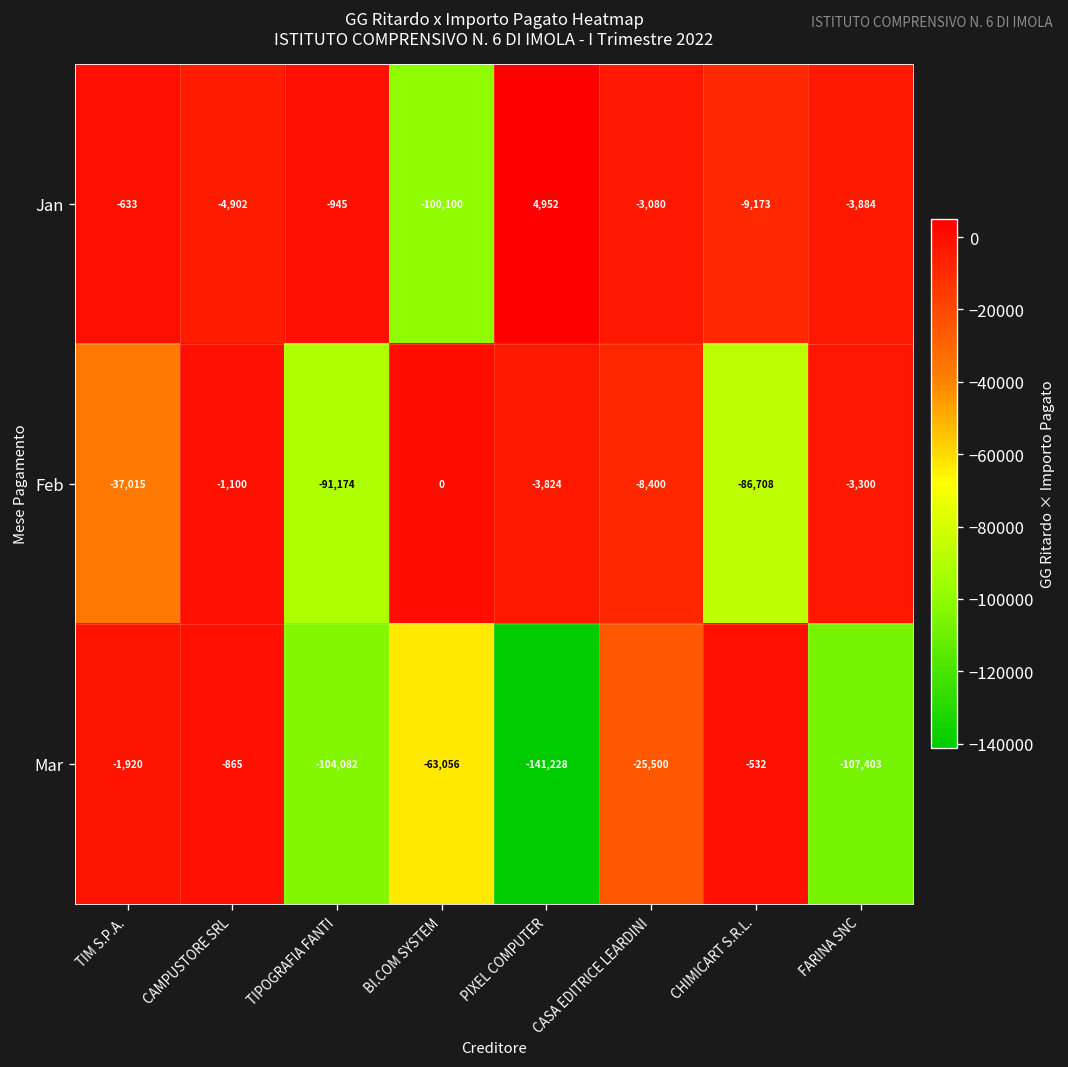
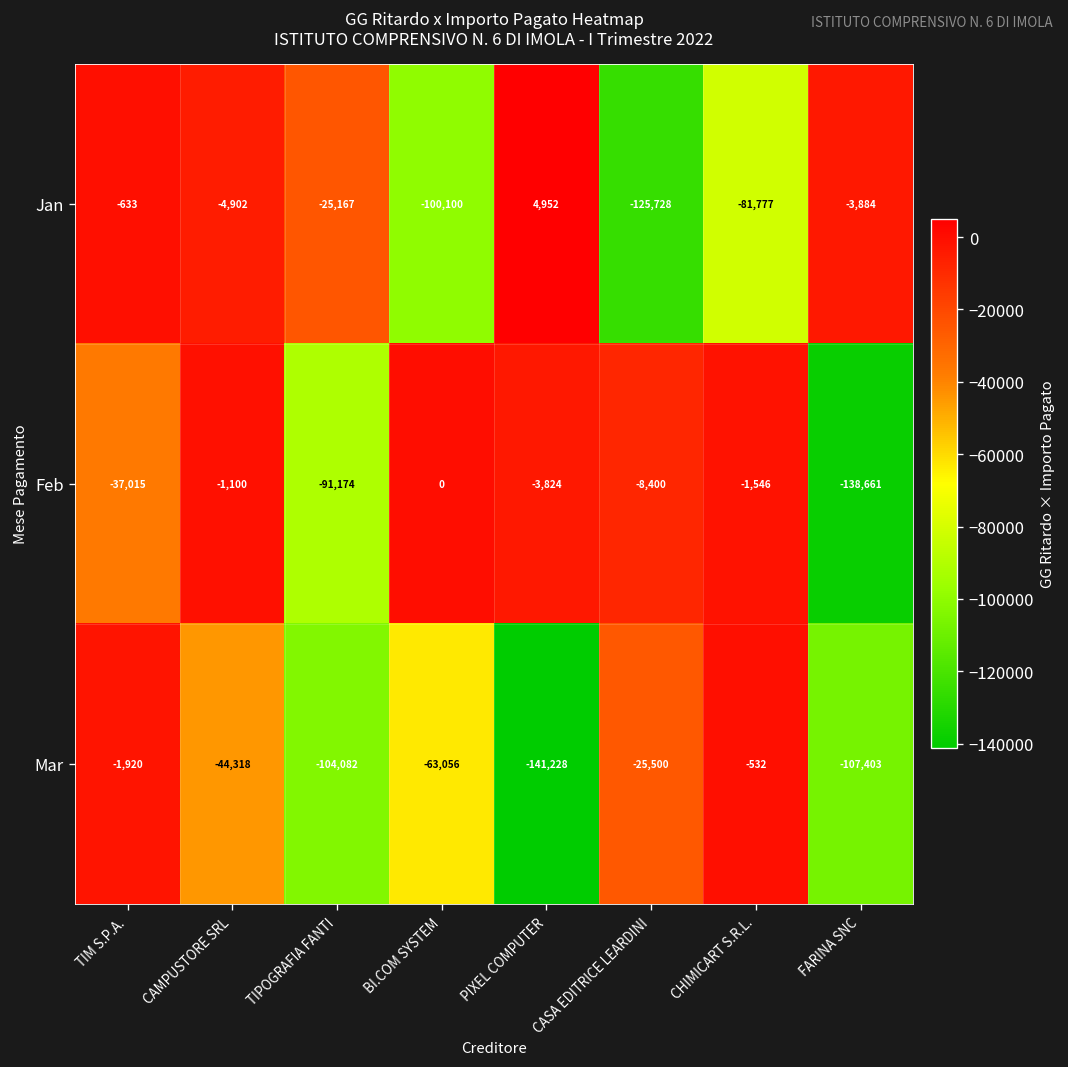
  {
    "Jan": {
      "TIM S.P.A.": "-633",
      "CAMPUSTORE SRL": "-4,902",
-     "TIPOGRAFIA FANTI": "-945",
+     "TIPOGRAFIA FANTI": "-25,167",
      "BI.COM SYSTEM": "-100,100",
      "PIXEL COMPUTER": "4,952",
-     "CASA EDITRICE LEARDINI": "-3,080",
-     "CHIMICART S.R.L.": "-9,173",
+     "CASA EDITRICE LEARDINI": "-125,728",
+     "CHIMICART S.R.L.": "-81,777",
      "FARINA SNC": "-3,884"
    },
    "Feb": {
      "TIM S.P.A.": "-37,015",
      "CAMPUSTORE SRL": "-1,100",
      "TIPOGRAFIA FANTI": "-91,174",
      "BI.COM SYSTEM": "0",
      "PIXEL COMPUTER": "-3,824",
      "CASA EDITRICE LEARDINI": "-8,400",
-     "CHIMICART S.R.L.": "-86,708",
-     "FARINA SNC": "-3,300"
+     "CHIMICART S.R.L.": "-1,546",
+     "FARINA SNC": "-138,661"
    },
    "Mar": {
      "TIM S.P.A.": "-1,920",
-     "CAMPUSTORE SRL": "-865",
+     "CAMPUSTORE SRL": "-44,318",
      "TIPOGRAFIA FANTI": "-104,082",
      "BI.COM SYSTEM": "-63,056",
      "PIXEL COMPUTER": "-141,228",
      "CASA EDITRICE LEARDINI": "-25,500",
      "CHIMICART S.R.L.": "-532",
      "FARINA SNC": "-107,403"
    }
  }
